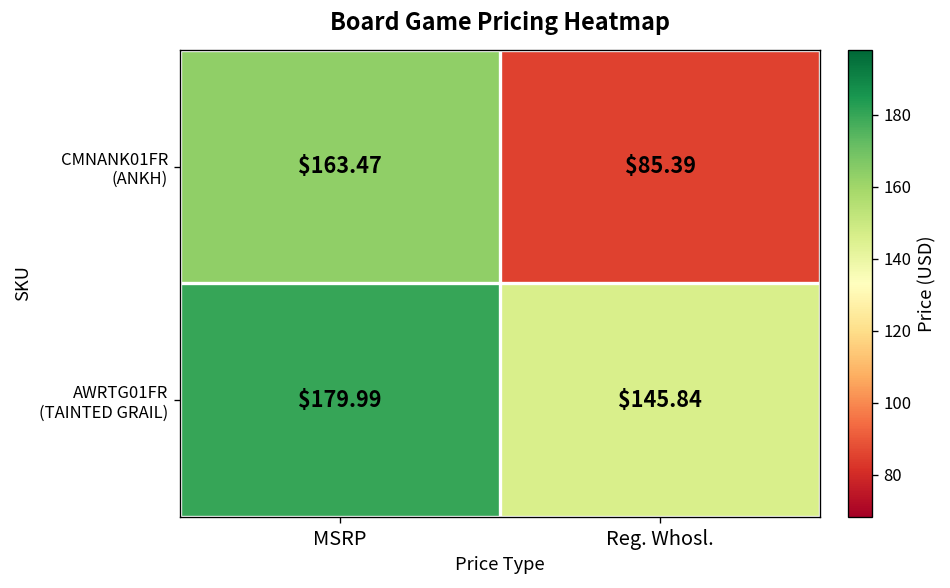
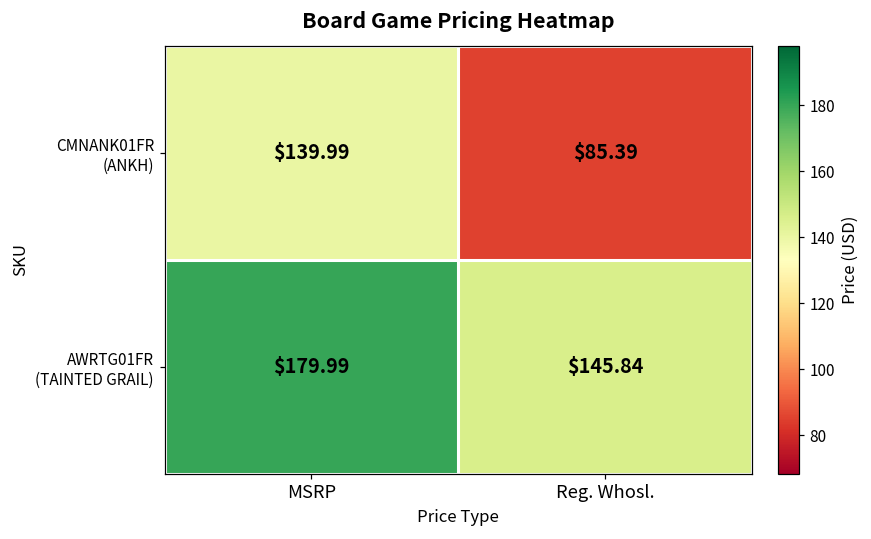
  {
    "CMNANK01FR (ANKH)": {
-     "MSRP": "$163.47",
+     "MSRP": "$139.99",
      "Reg. Whosl.": "$85.39"
    },
    "AWRTG01FR (TAINTED GRAIL)": {
      "MSRP": "$179.99",
      "Reg. Whosl.": "$145.84"
    }
  }
